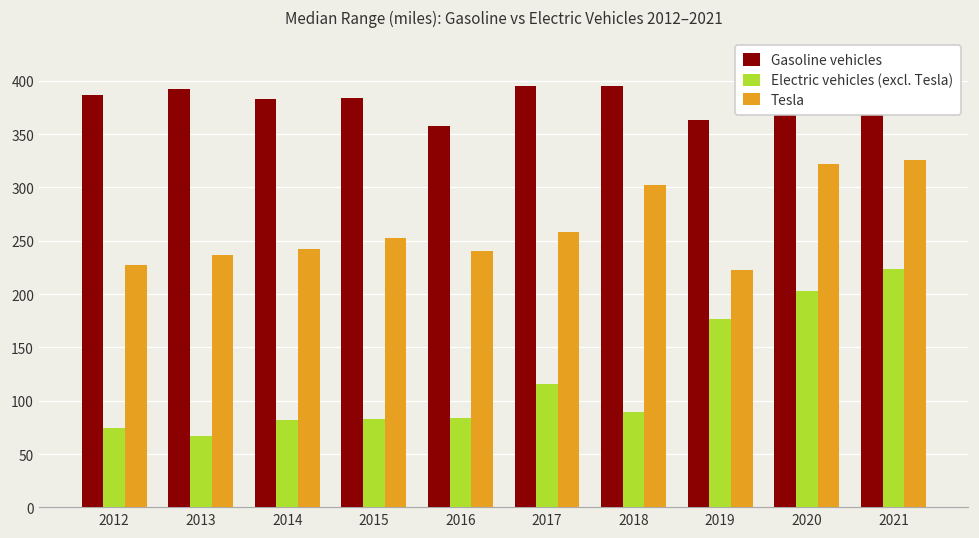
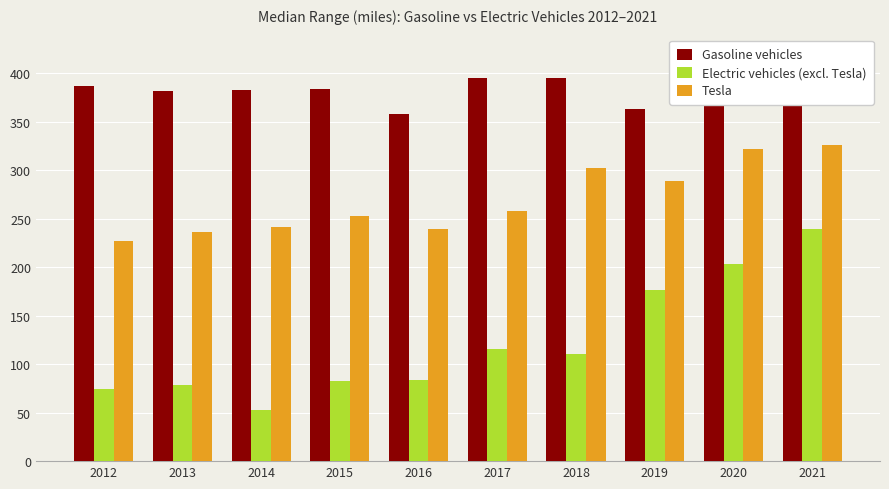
  {
    "Gasoline vehicles": {
      "2012": 390,
-     "2013": 390,
+     "2013": 380,
      "2014": 380,
      "2015": 380,
      "2016": 360,
      "2017": 400,
      "2018": 400,
      "2019": 360
    },
    "Electric vehicles (excl. Tesla)": {
      "2012": 70,
-     "2013": 70,
-     "2014": 80,
+     "2013": 80,
+     "2014": 50,
      "2015": 80,
      "2016": 80,
      "2017": 120,
-     "2018": 90,
+     "2018": 110,
      "2019": 180,
      "2020": 200,
-     "2021": 220
+     "2021": 240
    },
    "Tesla": {
      "2012": 230,
      "2013": 240,
      "2014": 240,
      "2015": 250,
      "2016": 240,
      "2017": 260,
      "2018": 300,
-     "2019": 220,
+     "2019": 290,
      "2020": 320,
      "2021": 330
    }
  }
